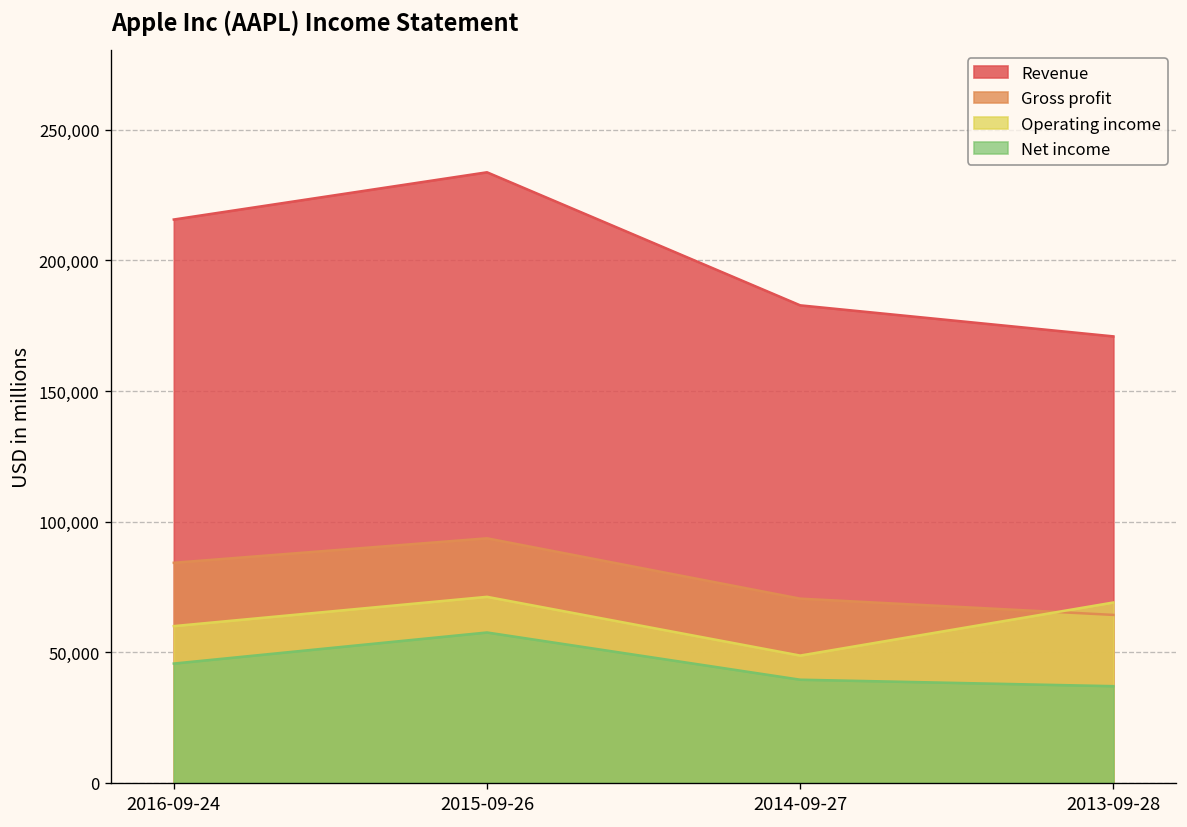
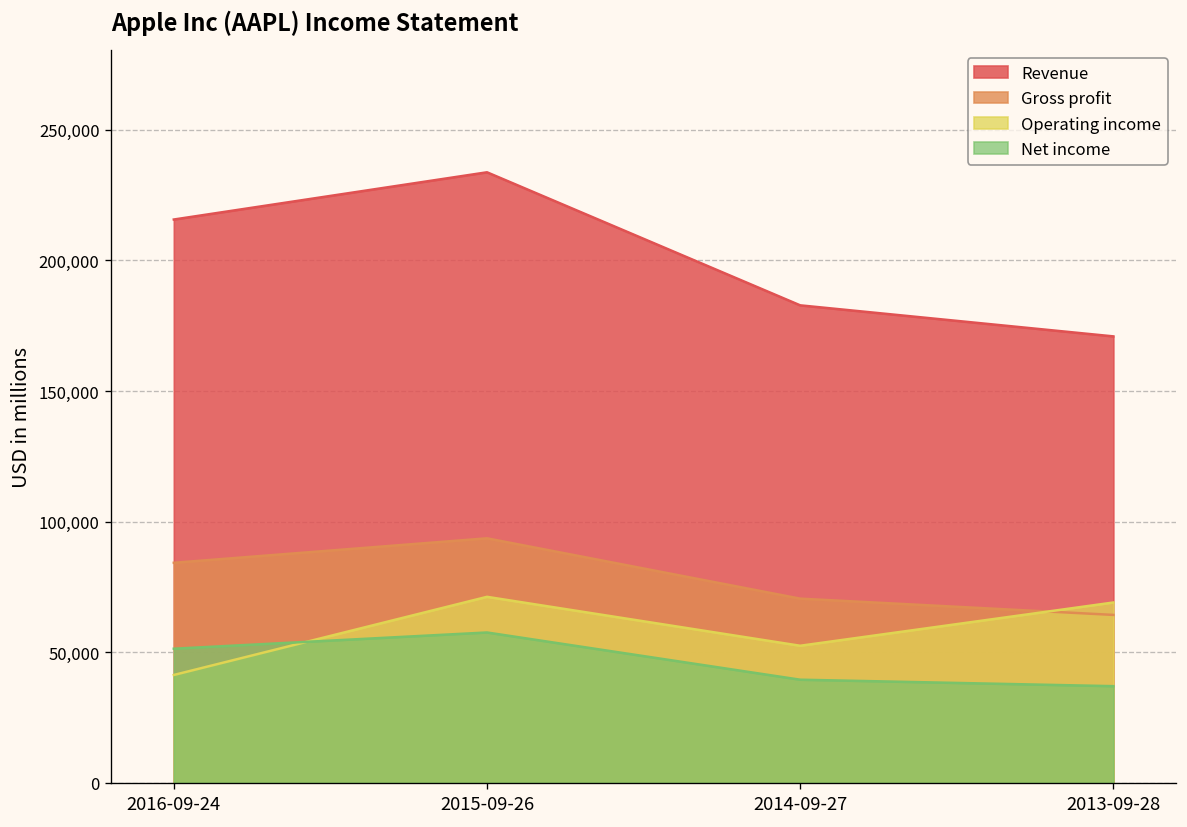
  {
    "Operating income": {
-     "2016-09-24": "60,000",
+     "2016-09-24": "41,000",
      "2015-09-26": "71,000",
-     "2014-09-27": "49,000",
+     "2014-09-27": "53,000",
      "2013-09-28": "69,000"
    },
    "Net income": {
-     "2016-09-24": "46,000",
+     "2016-09-24": "51,000",
      "2015-09-26": "58,000",
      "2014-09-27": "40,000",
      "2013-09-28": "37,000"
    }
  }
